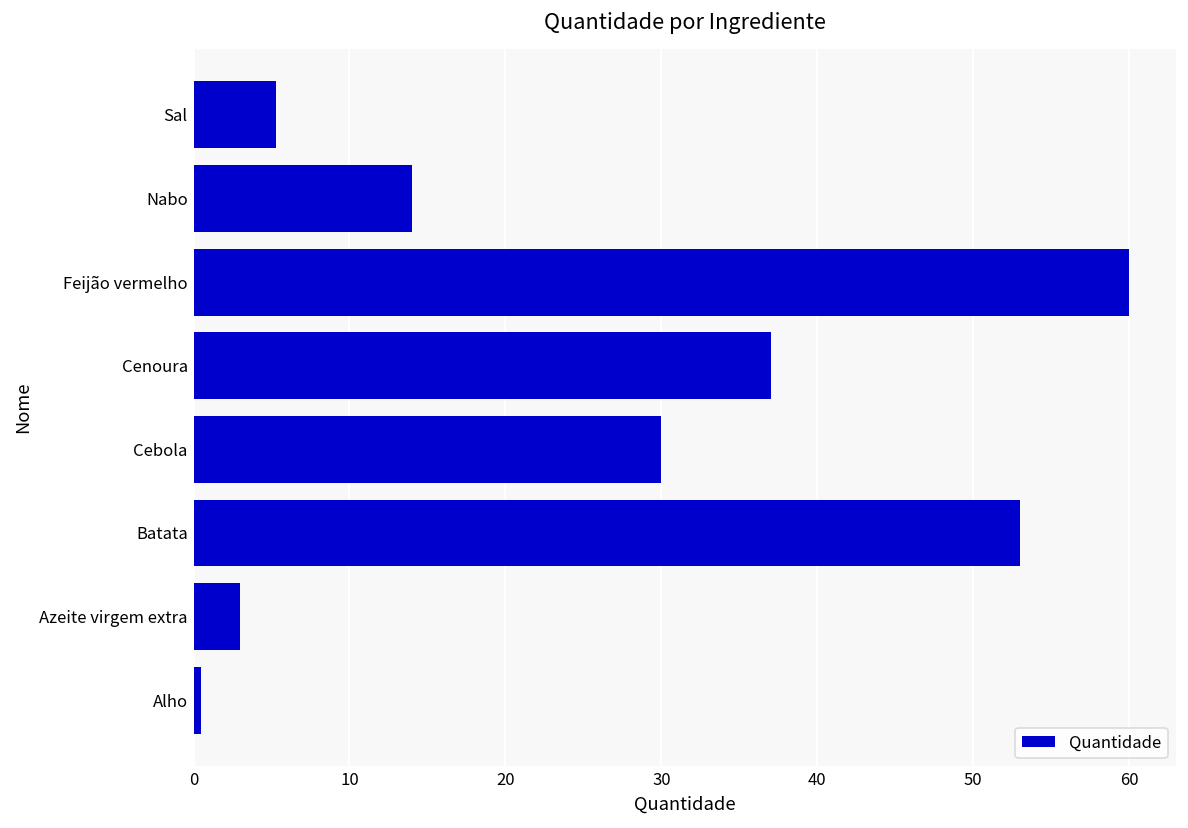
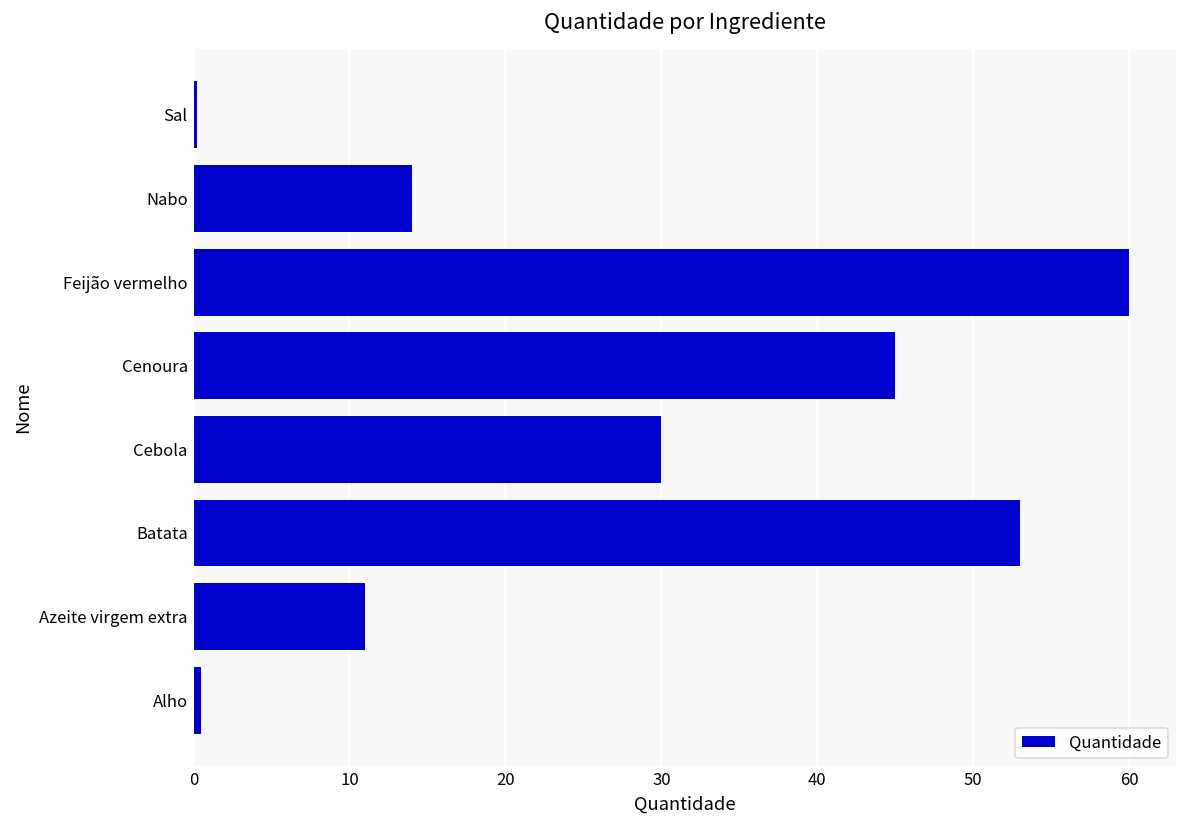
  {
-   "Sal": 5.3,
+   "Sal": 0.2,
    "Nabo": 14.0,
    "Feijão vermelho": 60.0,
-   "Cenoura": 37,
+   "Cenoura": 45,
    "Cebola": 30.0,
    "Batata": 53.0,
-   "Azeite virgem extra": 3,
+   "Azeite virgem extra": 11,
    "Alho": 0.5
  }
